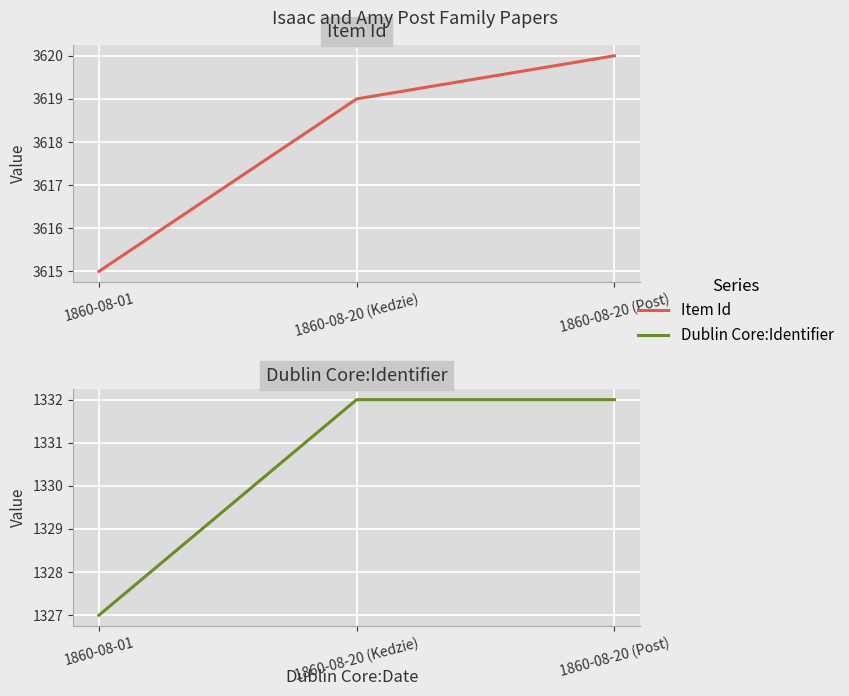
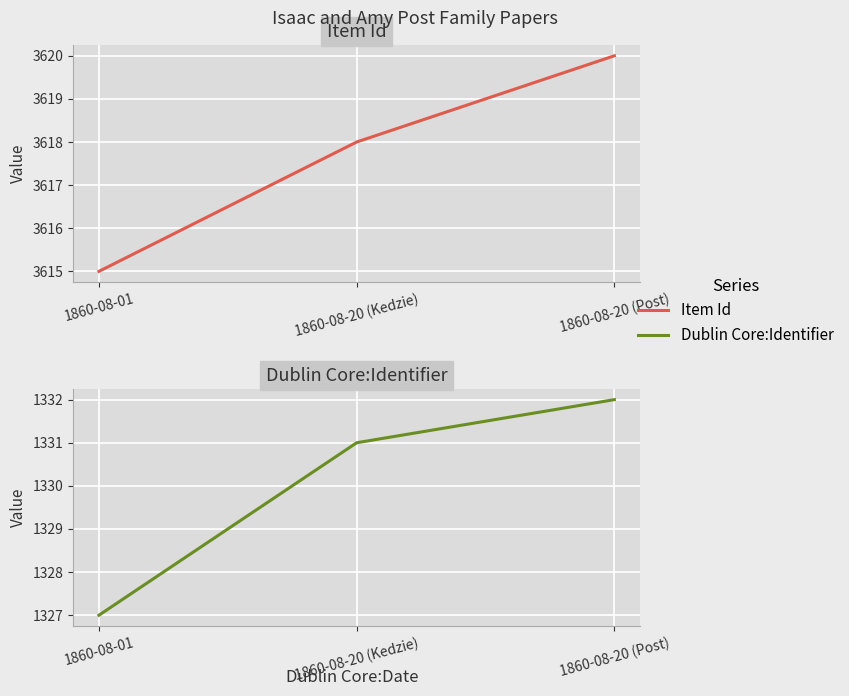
  {
    "Item Id": {
      "1860-08-01": 3615,
-     "1860-08-20 (Kedzie)": 3619,
+     "1860-08-20 (Kedzie)": 3618,
      "1860-08-20 (Post)": 3620
    },
    "Dublin Core:Identifier": {
      "1860-08-01": 1327,
-     "1860-08-20 (Kedzie)": 1332,
+     "1860-08-20 (Kedzie)": 1331,
      "1860-08-20 (Post)": 1332
    }
  }
